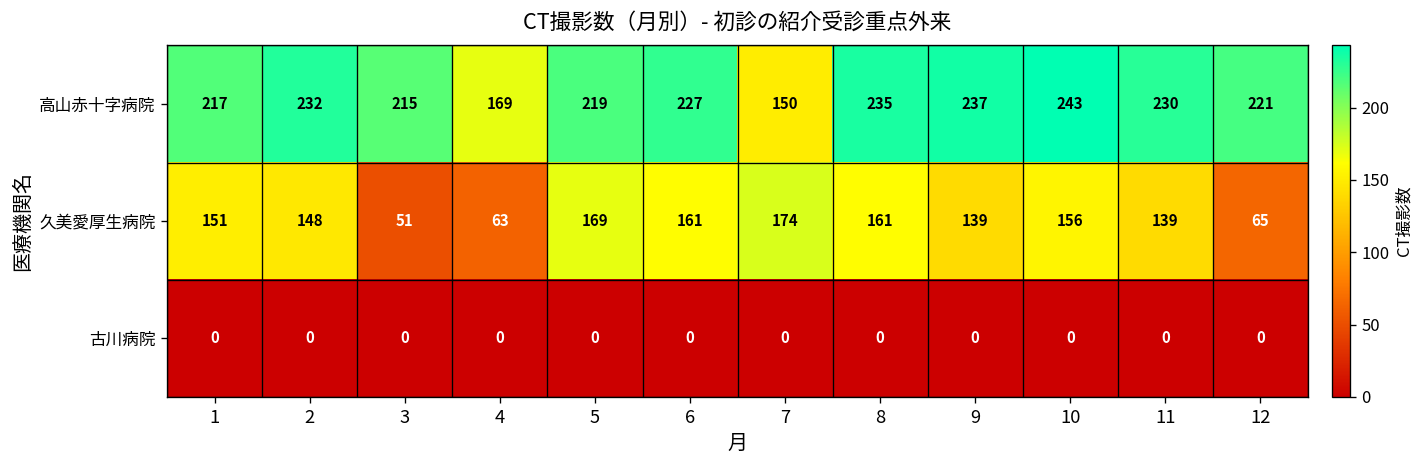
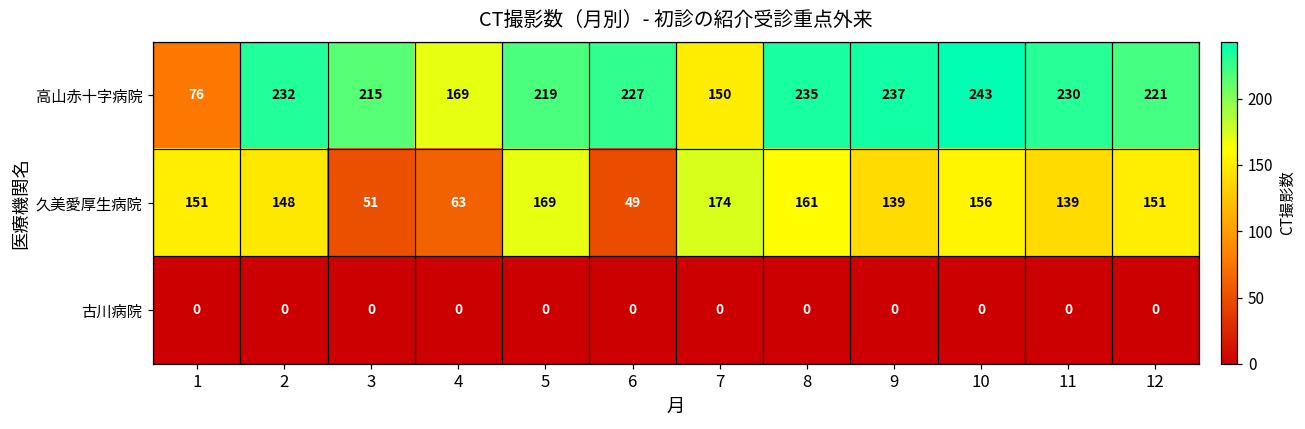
  {
    "高山赤十字病院": {
-     "1": 217,
+     "1": 76,
      "2": 232,
      "3": 215,
      "4": 169,
      "5": 219,
      "6": 227,
      "7": 150,
      "8": 235,
      "9": 237,
      "10": 243,
      "11": 230,
      "12": 221
    },
    "久美愛厚生病院": {
      "1": 151,
      "2": 148,
      "3": 51,
      "4": 63,
      "5": 169,
-     "6": 161,
+     "6": 49,
      "7": 174,
      "8": 161,
      "9": 139,
      "10": 156,
      "11": 139,
-     "12": 65
+     "12": 151
    },
    "古川病院": {
      "1": 0,
      "2": 0,
      "3": 0,
      "4": 0,
      "5": 0,
      "6": 0,
      "7": 0,
      "8": 0,
      "9": 0,
      "10": 0,
      "11": 0,
      "12": 0
    }
  }
